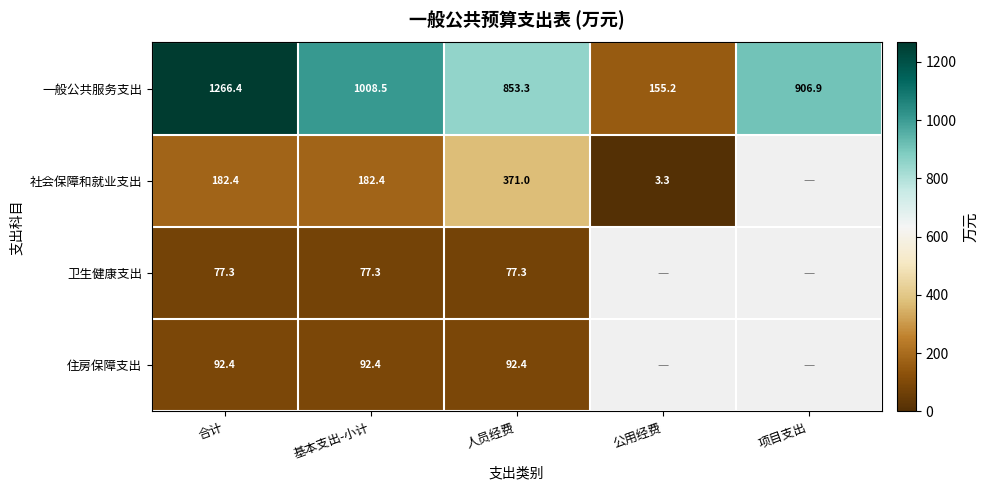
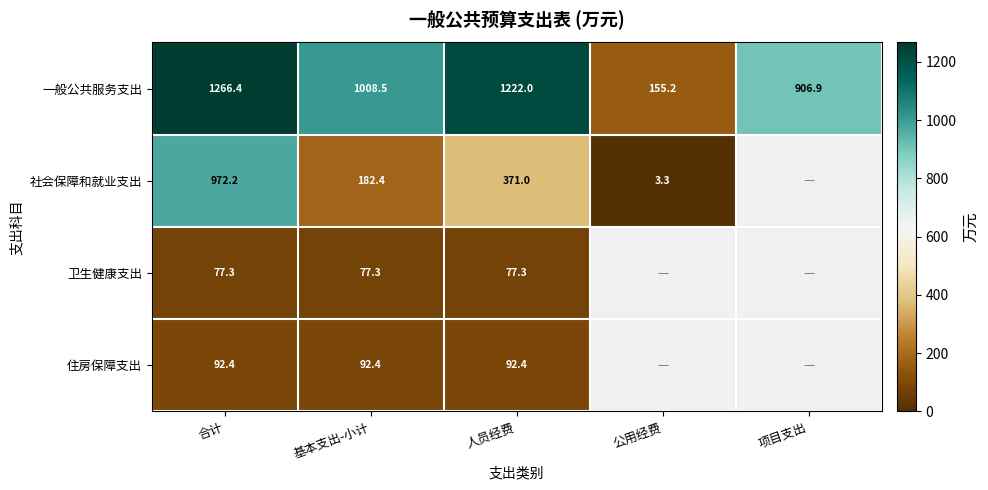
  {
    "一般公共服务支出": {
      "合计": 1266.4,
      "基本支出-小计": 1008.5,
-     "人员经费": 853.3,
+     "人员经费": 1222.0,
      "公用经费": 155.2,
      "项目支出": 906.9
    },
    "社会保障和就业支出": {
-     "合计": 182.4,
+     "合计": 972.2,
      "基本支出-小计": 182.4,
      "人员经费": 371.0,
      "公用经费": 3.3
    },
    "卫生健康支出": {
      "合计": 77.3,
      "基本支出-小计": 77.3,
      "人员经费": 77.3
    },
    "住房保障支出": {
      "合计": 92.4,
      "基本支出-小计": 92.4,
      "人员经费": 92.4
    }
  }
